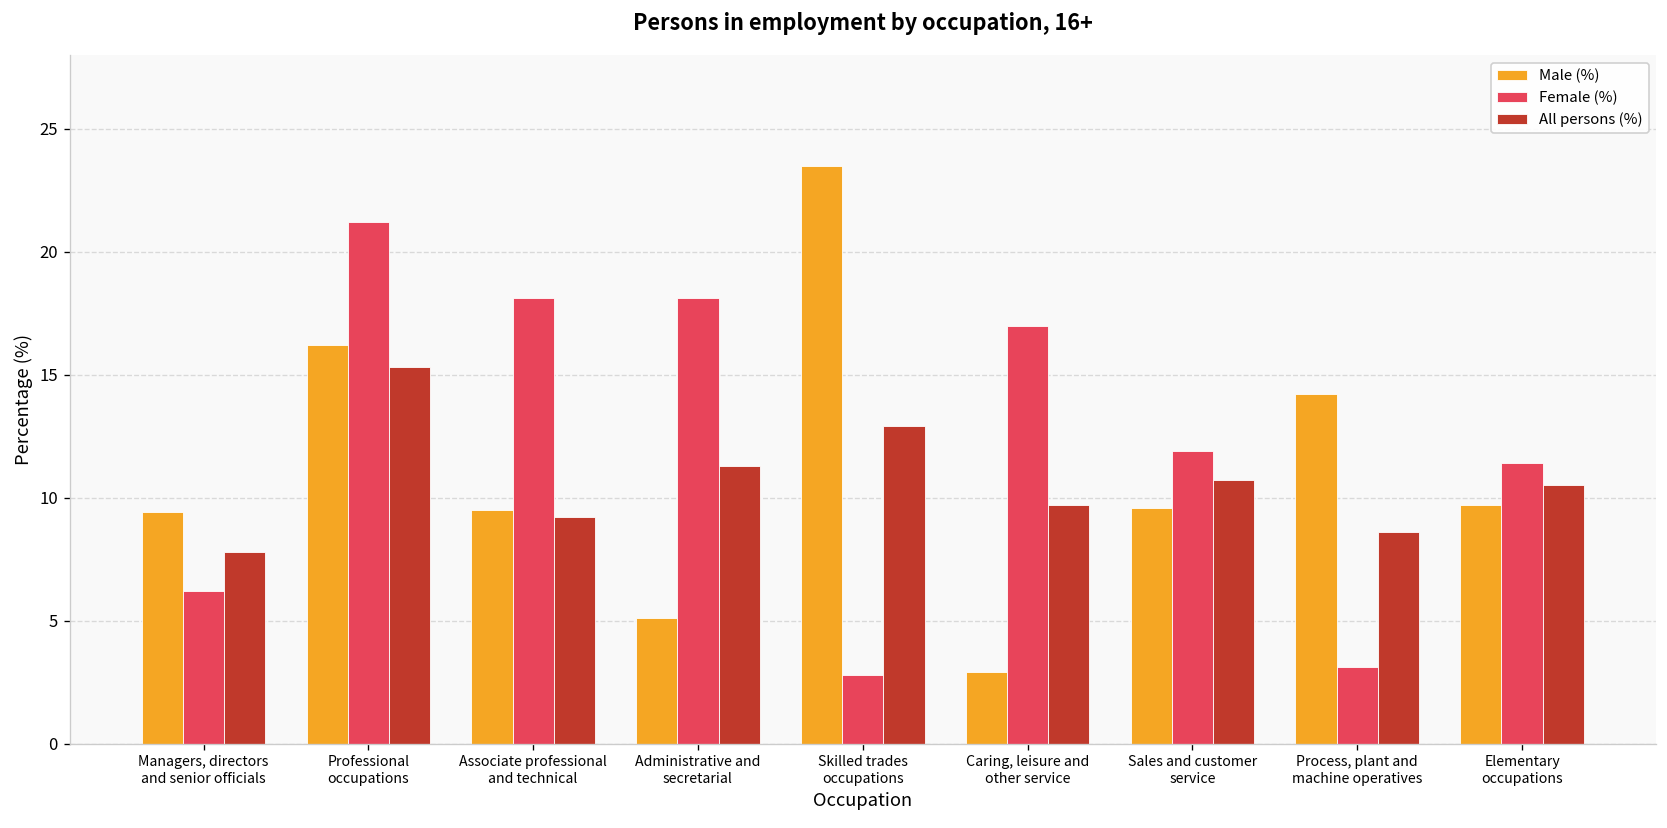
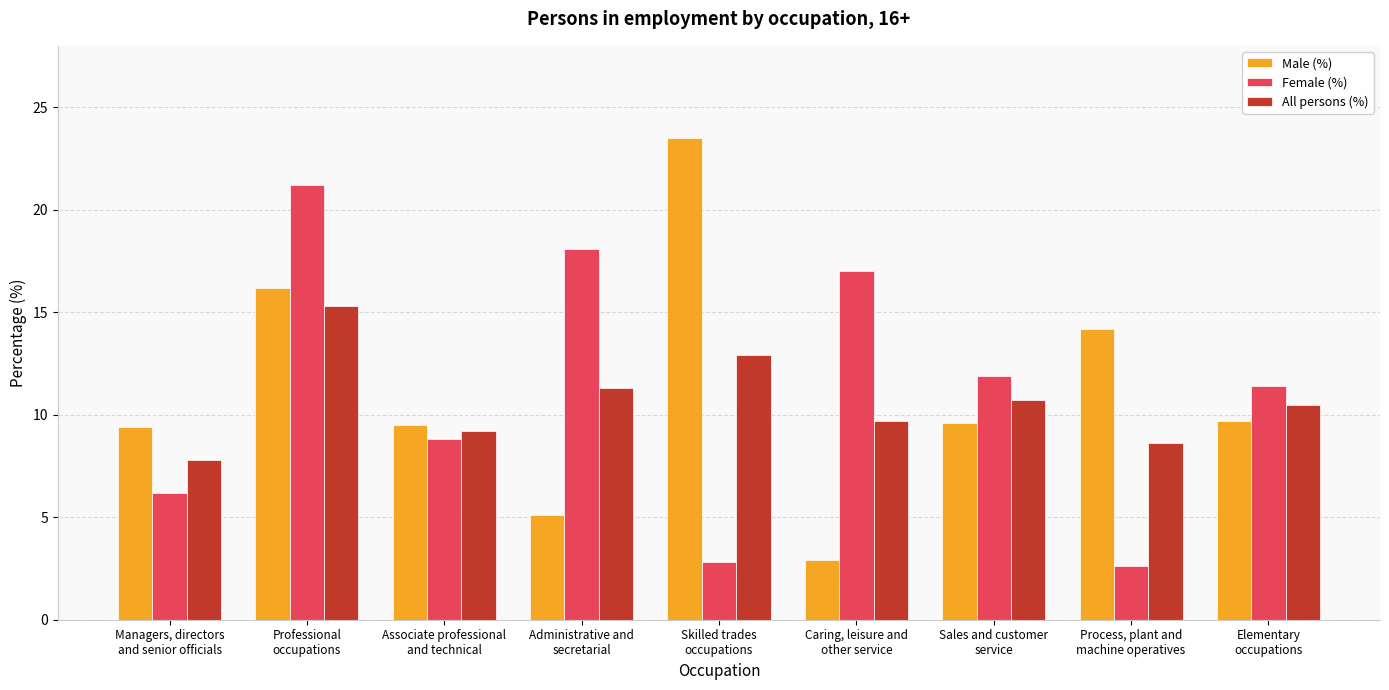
  {
    "Male (%)": {
      "Managers, directors and senior officials": 9.4,
      "Professional occupations": 16.2,
      "Associate professional and technical": 9.5,
      "Administrative and secretarial": 5.1,
      "Skilled trades occupations": 23.5,
      "Caring, leisure and other service": 2.9,
      "Sales and customer service": 9.6,
      "Process, plant and machine operatives": 14.2,
      "Elementary occupations": 9.7
    },
    "Female (%)": {
      "Managers, directors and senior officials": 6.2,
      "Professional occupations": 21.2,
-     "Associate professional and technical": 18.1,
+     "Associate professional and technical": 8.8,
      "Administrative and secretarial": 18.1,
      "Skilled trades occupations": 2.8,
      "Caring, leisure and other service": 17.0,
      "Sales and customer service": 11.9,
-     "Process, plant and machine operatives": 3.1,
+     "Process, plant and machine operatives": 2.6,
      "Elementary occupations": 11.4
    },
    "All persons (%)": {
      "Managers, directors and senior officials": 7.8,
      "Professional occupations": 15.3,
      "Associate professional and technical": 9.2,
      "Administrative and secretarial": 11.3,
      "Skilled trades occupations": 12.9,
      "Caring, leisure and other service": 9.7,
      "Sales and customer service": 10.7,
      "Process, plant and machine operatives": 8.6,
      "Elementary occupations": 10.5
    }
  }
